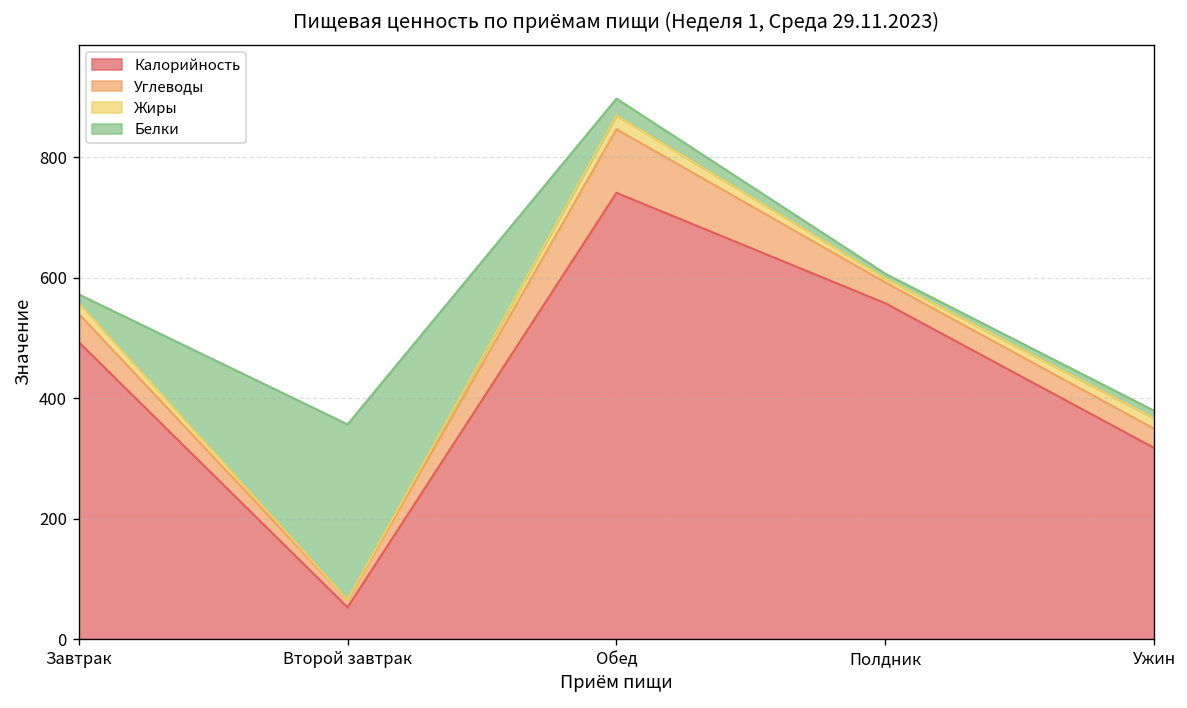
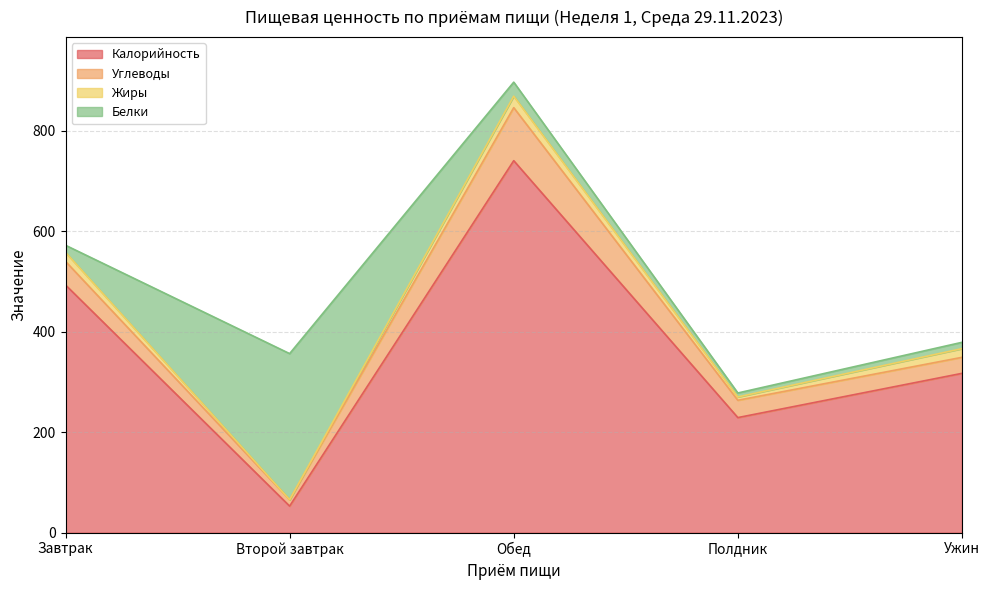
  {
    "Калорийность": {
      "Завтрак": 490,
      "Второй завтрак": 50,
      "Обед": 740,
-     "Полдник": 560,
+     "Полдник": 230,
      "Ужин": 320
    },
    "Белки": {
      "Завтрак": 10,
      "Второй завтрак": 290,
      "Обед": 30,
      "Полдник": 10,
      "Ужин": 10
    }
  }
